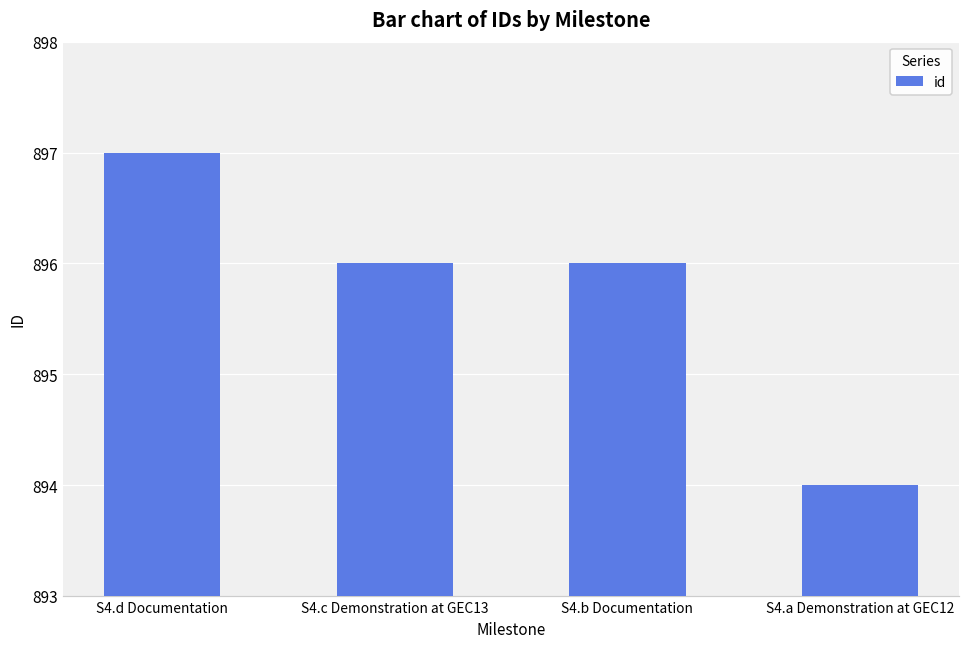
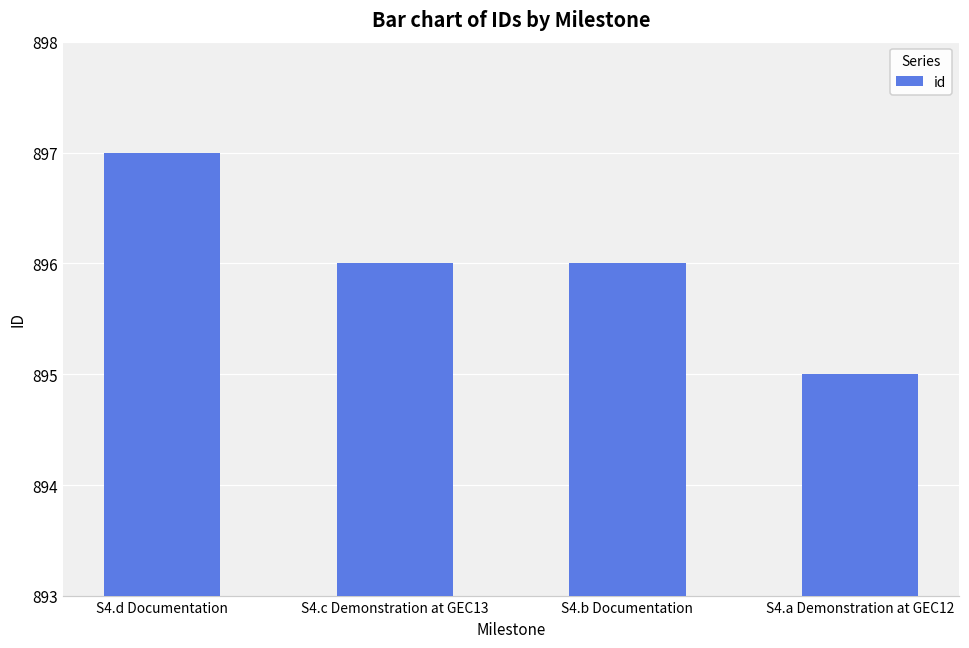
  {
    "S4.d Documentation": 897,
    "S4.c Demonstration at GEC13": 896,
    "S4.b Documentation": 896,
-   "S4.a Demonstration at GEC12": 894
+   "S4.a Demonstration at GEC12": 895
  }
